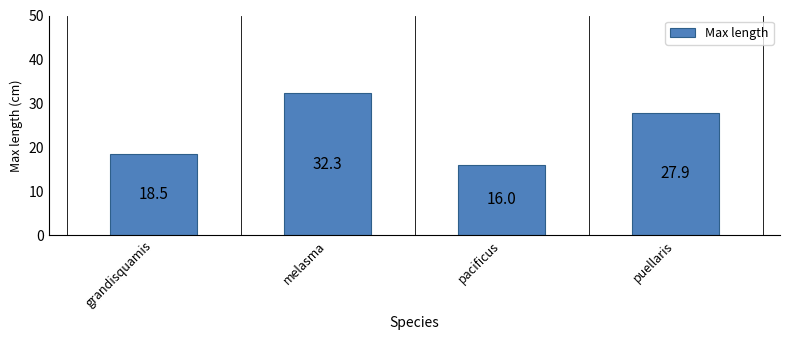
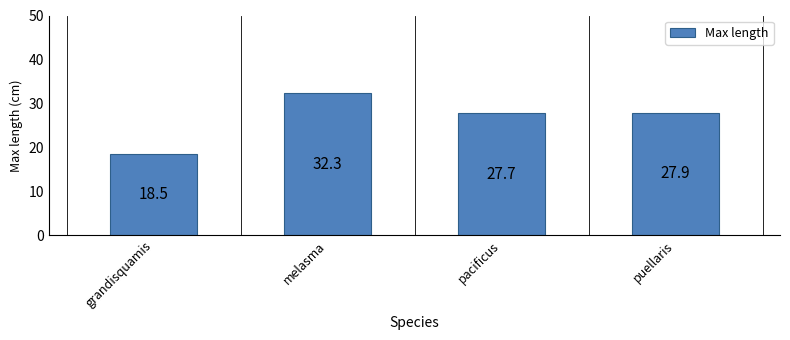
  {
    "grandisquamis": 18.5,
    "melasma": 32.3,
-   "pacificus": 16.0,
+   "pacificus": 27.7,
    "puellaris": 27.9
  }
